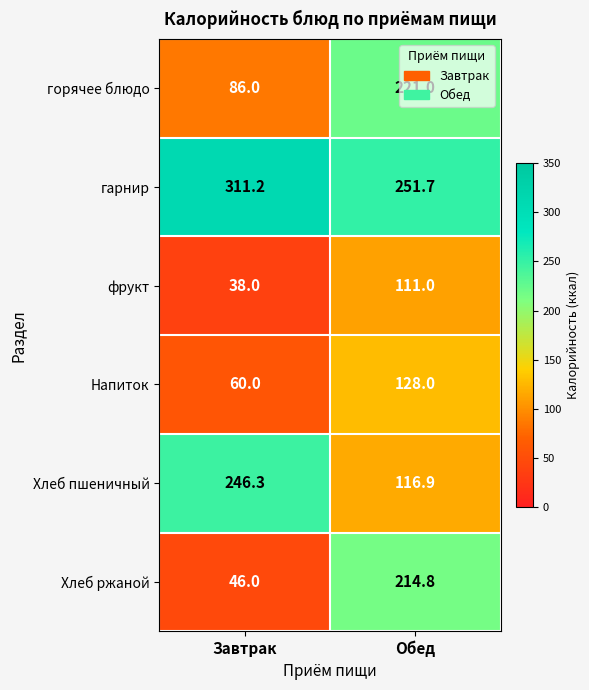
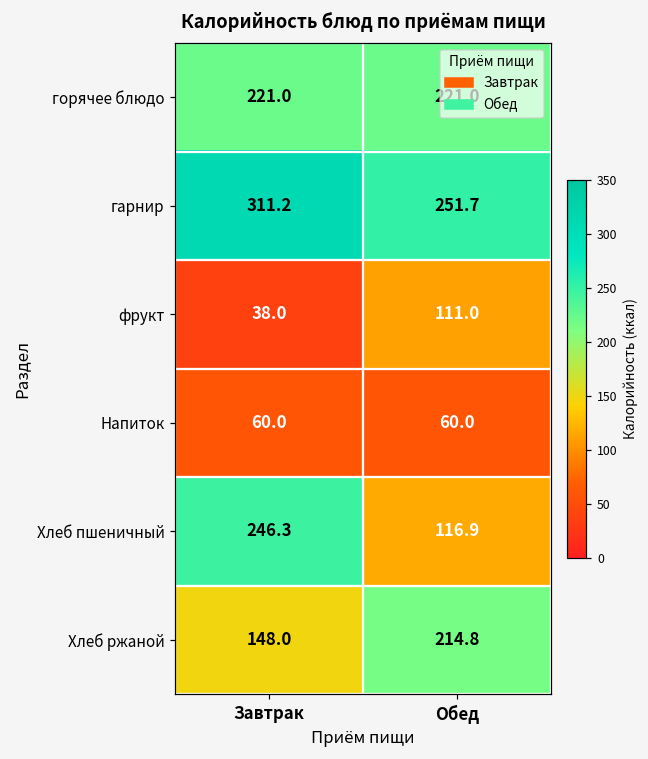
  {
    "горячее блюдо": {
-     "Завтрак": 86.0
+     "Завтрак": 221.0
    },
    "гарнир": {
      "Завтрак": 311.2,
      "Обед": 251.7
    },
    "фрукт": {
      "Завтрак": 38.0,
      "Обед": 111.0
    },
    "Напиток": {
      "Завтрак": 60.0,
-     "Обед": 128.0
+     "Обед": 60.0
    },
    "Хлеб пшеничный": {
      "Завтрак": 246.3,
      "Обед": 116.9
    },
    "Хлеб ржаной": {
-     "Завтрак": 46.0,
+     "Завтрак": 148.0,
      "Обед": 214.8
    }
  }
